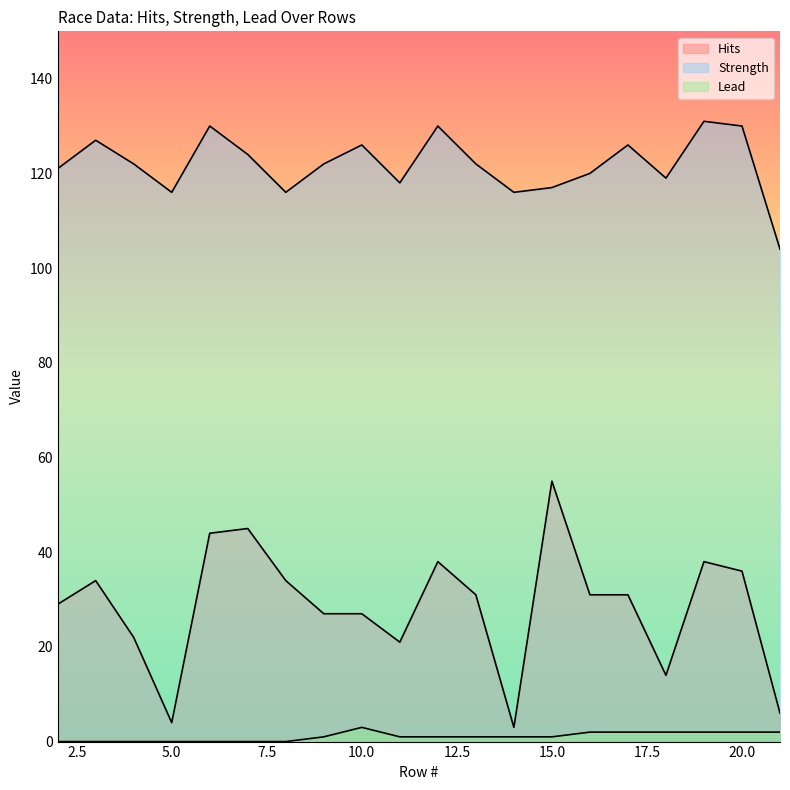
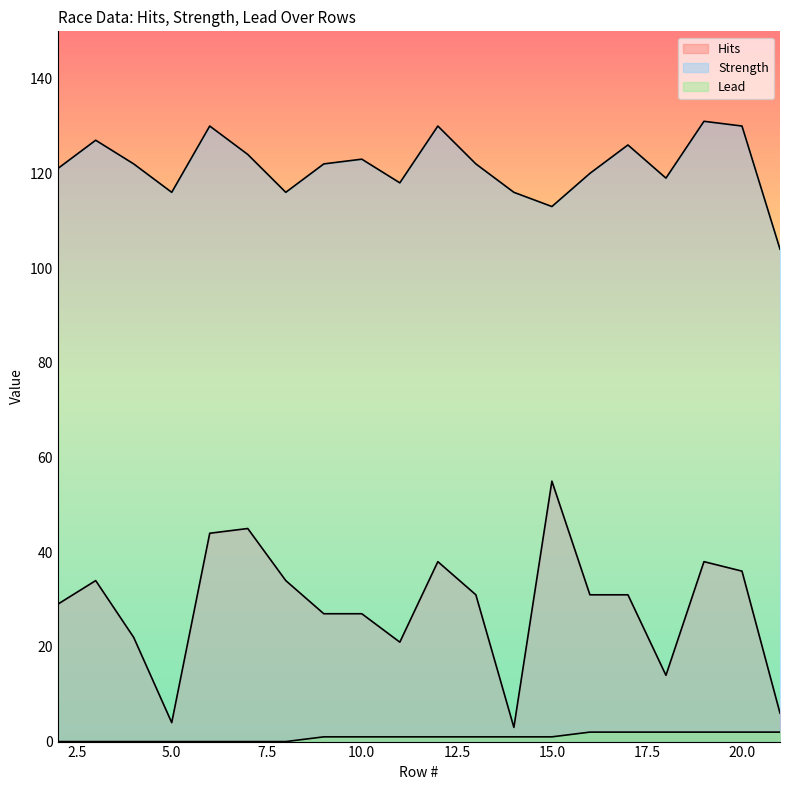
  {
    "Hits": {
      "5.0": 4,
      "10.0": 27,
      "15.0": 55,
      "20.0": 36
    },
    "Strength": {
      "5.0": 116,
-     "10.0": 126,
-     "15.0": 117,
+     "10.0": 123,
+     "15.0": 113,
      "20.0": 130
    },
    "Lead": {
      "5.0": 0,
-     "10.0": 3,
+     "10.0": 1,
      "15.0": 1,
      "20.0": 2
    }
  }
